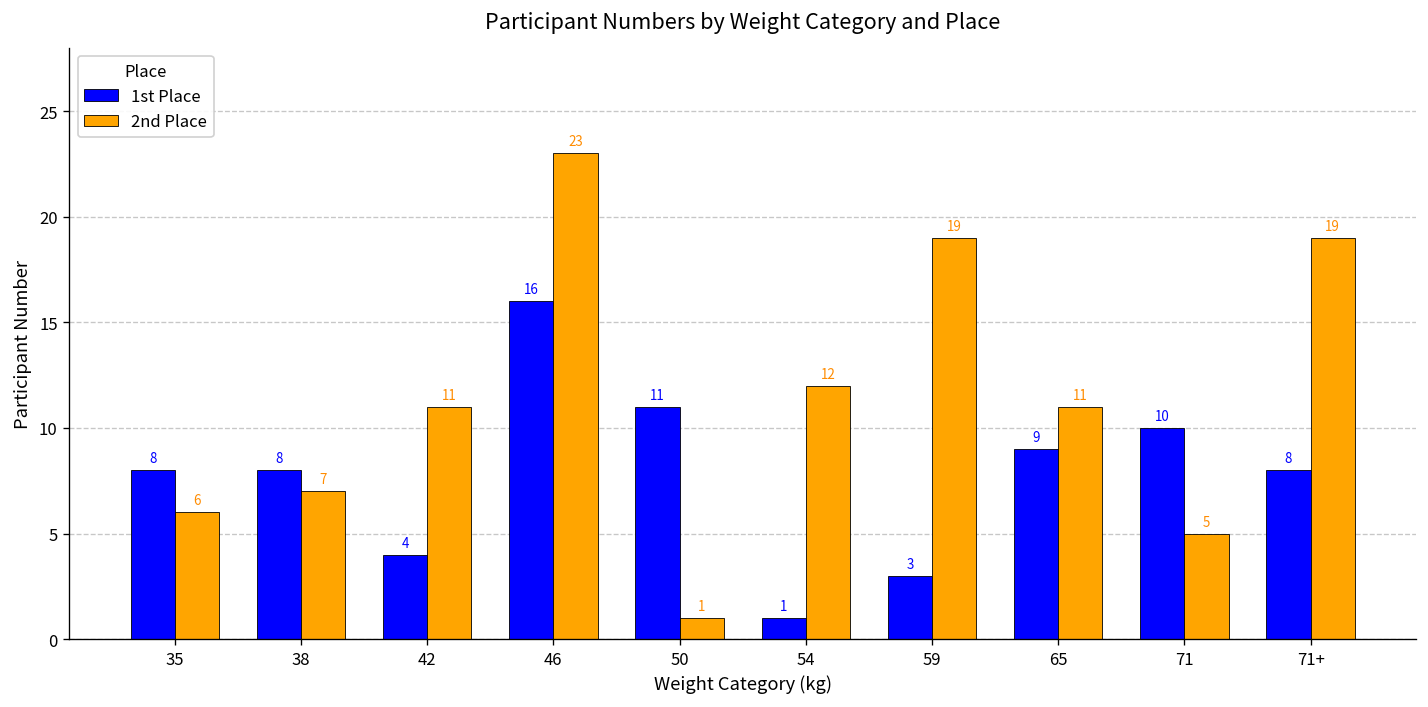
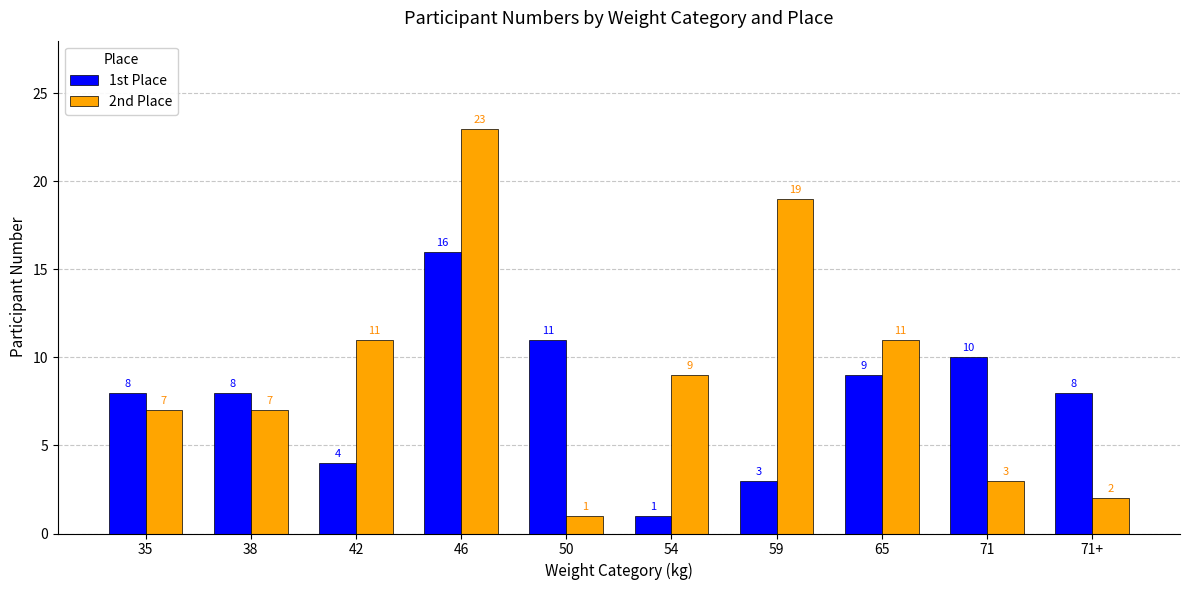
  {
    "1st Place": {
      "35": 8,
      "38": 8,
      "42": 4,
      "46": 16,
      "50": 11,
      "54": 1,
      "59": 3,
      "65": 9,
      "71": 10,
      "71+": 8
    },
    "2nd Place": {
-     "35": 6,
+     "35": 7,
      "38": 7,
      "42": 11,
      "46": 23,
      "50": 1,
-     "54": 12,
+     "54": 9,
      "59": 19,
      "65": 11,
-     "71": 5,
-     "71+": 19
+     "71": 3,
+     "71+": 2
    }
  }
